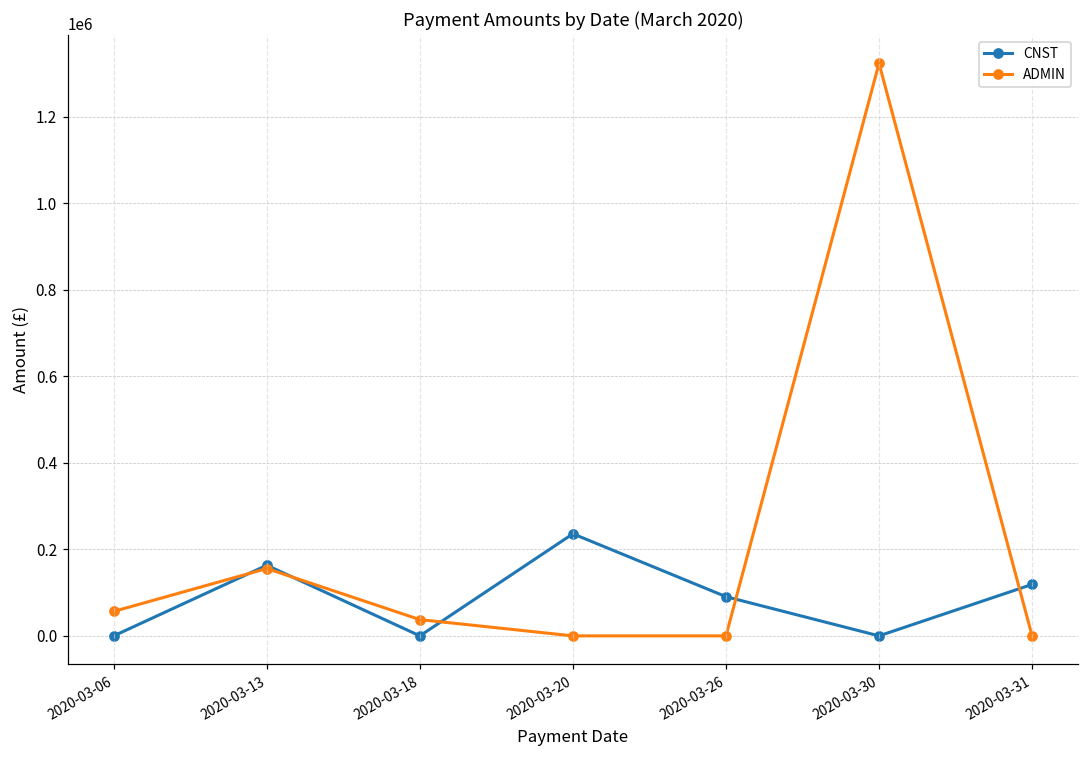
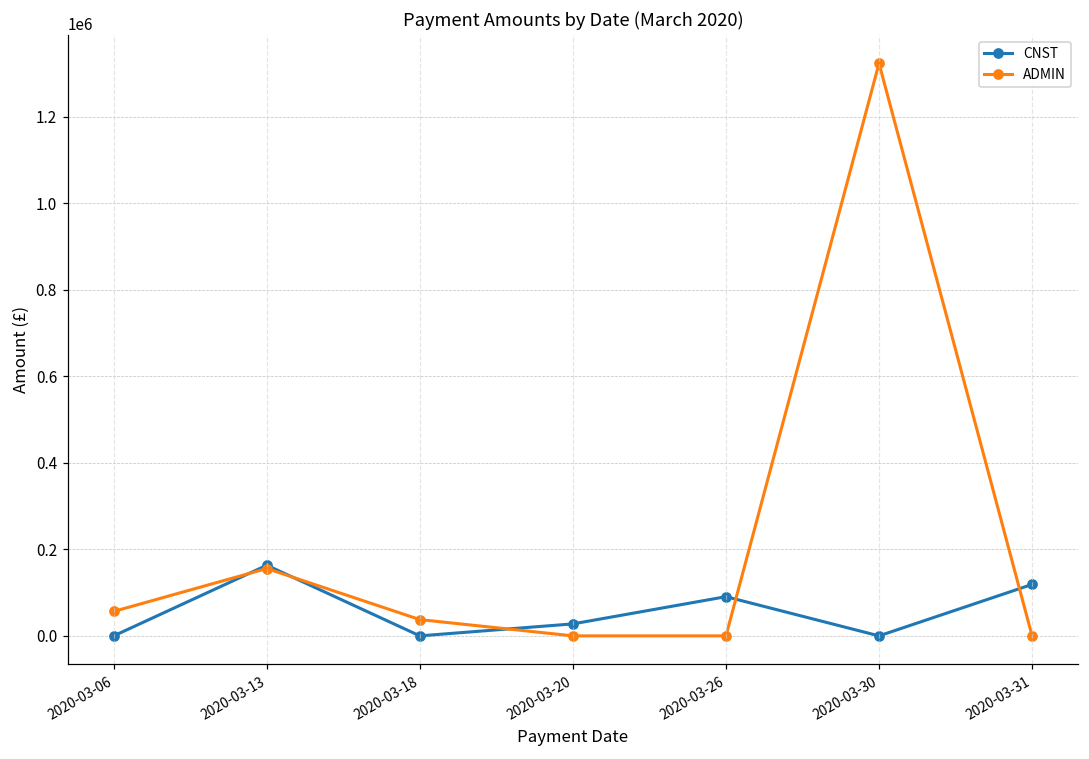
  {
    "CNST": {
      "2020-03-06": 0,
      "2020-03-13": 160000,
      "2020-03-18": 0,
-     "2020-03-20": 240000,
+     "2020-03-20": 30000,
      "2020-03-26": 90000,
      "2020-03-30": 0,
      "2020-03-31": 120000
    },
    "ADMIN": {
      "2020-03-06": 60000,
      "2020-03-13": 160000,
      "2020-03-18": 40000,
      "2020-03-20": 0,
      "2020-03-26": 0,
      "2020-03-30": 1320000,
      "2020-03-31": 0
    }
  }
